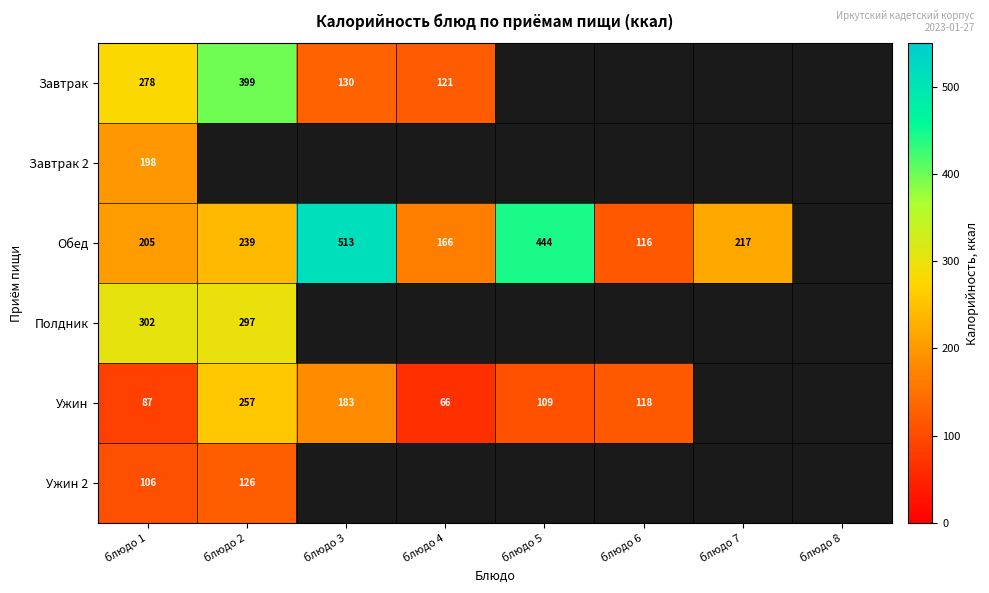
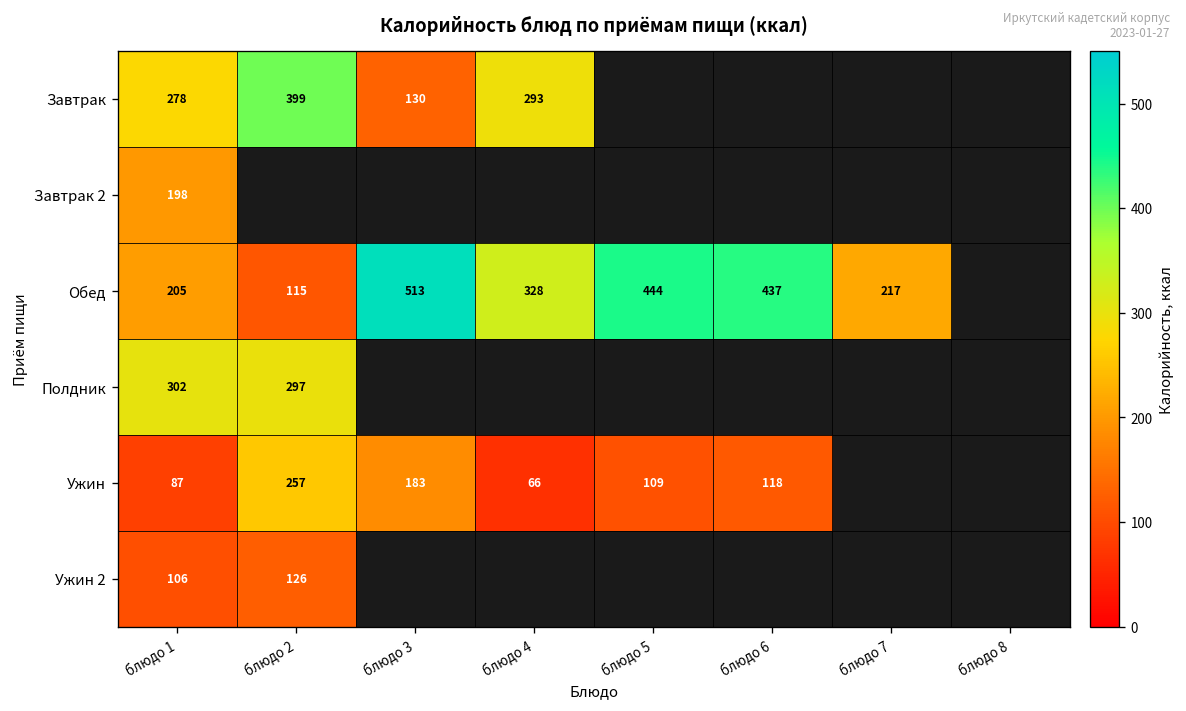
  {
    "Завтрак": {
      "блюдо 1": 278,
      "блюдо 2": 399,
      "блюдо 3": 130,
-     "блюдо 4": 121
+     "блюдо 4": 293
    },
    "Завтрак 2": {
      "блюдо 1": 198
    },
    "Обед": {
      "блюдо 1": 205,
-     "блюдо 2": 239,
+     "блюдо 2": 115,
      "блюдо 3": 513,
-     "блюдо 4": 166,
+     "блюдо 4": 328,
      "блюдо 5": 444,
-     "блюдо 6": 116,
+     "блюдо 6": 437,
      "блюдо 7": 217
    },
    "Полдник": {
      "блюдо 1": 302,
      "блюдо 2": 297
    },
    "Ужин": {
      "блюдо 1": 87,
      "блюдо 2": 257,
      "блюдо 3": 183,
      "блюдо 4": 66,
      "блюдо 5": 109,
      "блюдо 6": 118
    },
    "Ужин 2": {
      "блюдо 1": 106,
      "блюдо 2": 126
    }
  }
